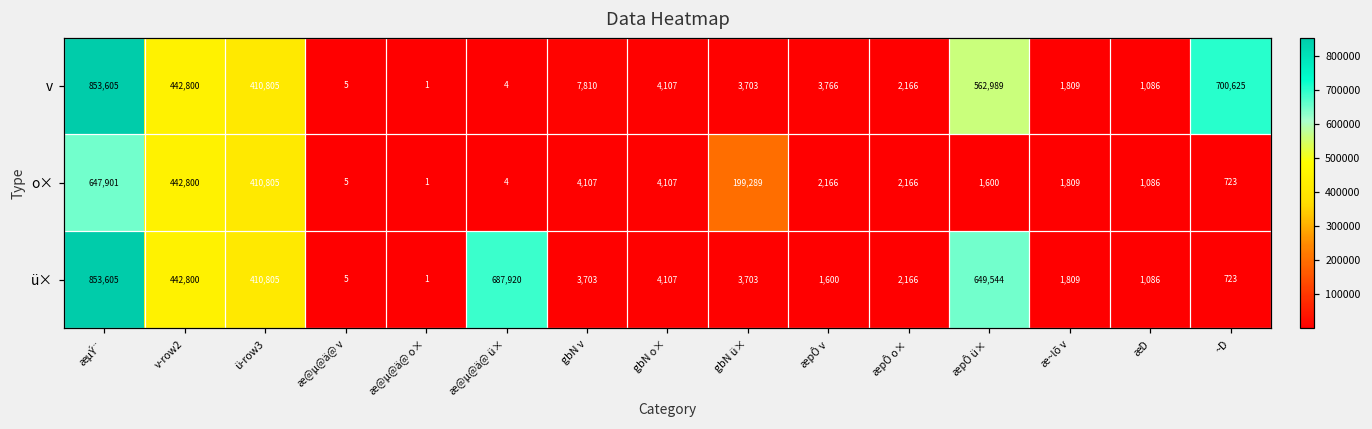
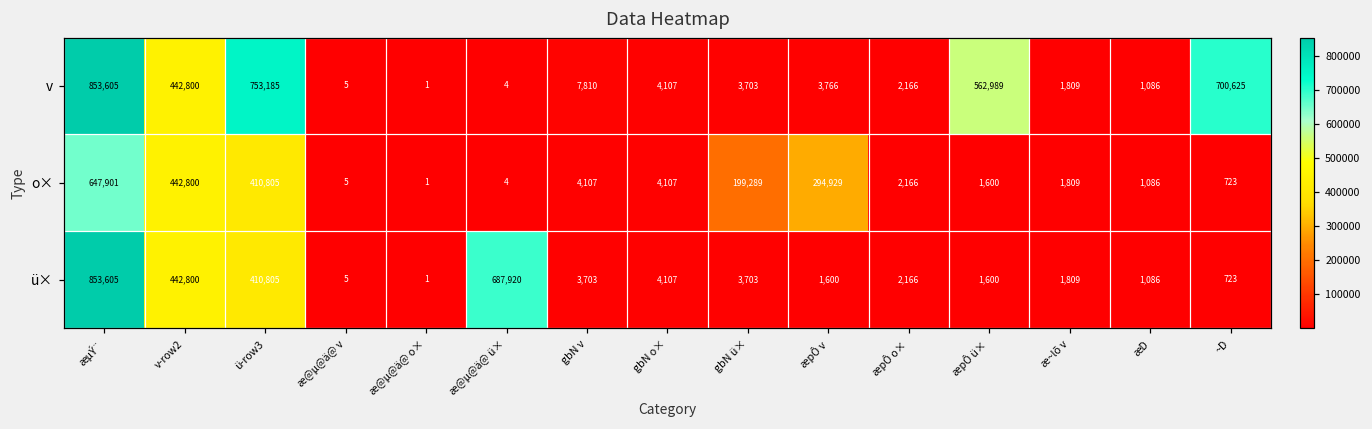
  {
    "v": {
      "æµÝ¨": "853,605",
      "v-row2": "442,800",
-     "ü-row3": "410,805",
+     "ü-row3": "753,185",
      "æ@µ@ä@ v": "5",
      "æ@µ@ä@ o×": "1",
      "æ@µ@ä@ ü×": "4",
      "gbN v": "7,810",
      "gbN o×": "4,107",
      "gbN ü×": "3,703",
      "æpÔ v": "3,766",
      "æpÔ o×": "2,166",
      "æpÔ ü×": "562,989",
      "æ~lõ v": "1,809",
      "æD": "1,086",
      "~D": "700,625"
    },
    "o×": {
      "æµÝ¨": "647,901",
      "v-row2": "442,800",
      "ü-row3": "410,805",
      "æ@µ@ä@ v": "5",
      "æ@µ@ä@ o×": "1",
      "æ@µ@ä@ ü×": "4",
      "gbN v": "4,107",
      "gbN o×": "4,107",
      "gbN ü×": "199,289",
-     "æpÔ v": "2,166",
+     "æpÔ v": "294,929",
      "æpÔ o×": "2,166",
      "æpÔ ü×": "1,600",
      "æ~lõ v": "1,809",
      "æD": "1,086",
      "~D": "723"
    },
    "ü×": {
      "æµÝ¨": "853,605",
      "v-row2": "442,800",
      "ü-row3": "410,805",
      "æ@µ@ä@ v": "5",
      "æ@µ@ä@ o×": "1",
      "æ@µ@ä@ ü×": "687,920",
      "gbN v": "3,703",
      "gbN o×": "4,107",
      "gbN ü×": "3,703",
      "æpÔ v": "1,600",
      "æpÔ o×": "2,166",
-     "æpÔ ü×": "649,544",
+     "æpÔ ü×": "1,600",
      "æ~lõ v": "1,809",
      "æD": "1,086",
      "~D": "723"
    }
  }
